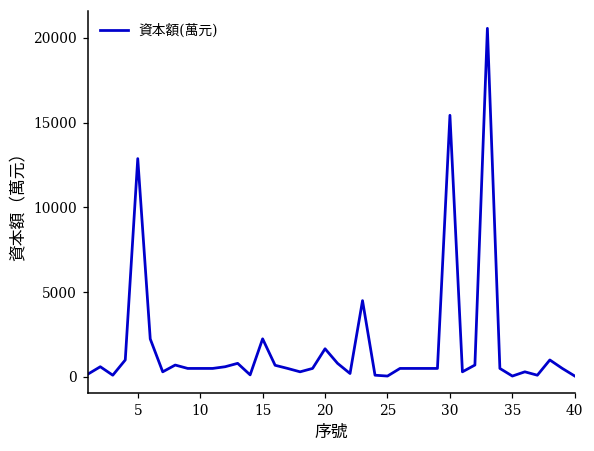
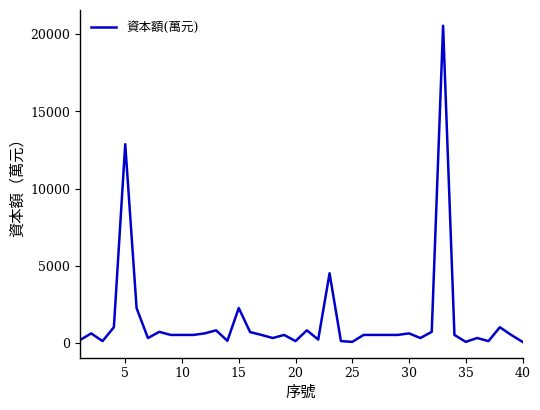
  {
    "5": 12900,
    "10": 500,
    "15": 2200,
-   "20": 1700,
+   "20": 100,
    "25": 100,
-   "30": 15400,
+   "30": 600,
    "35": 100,
    "40": 100
  }
